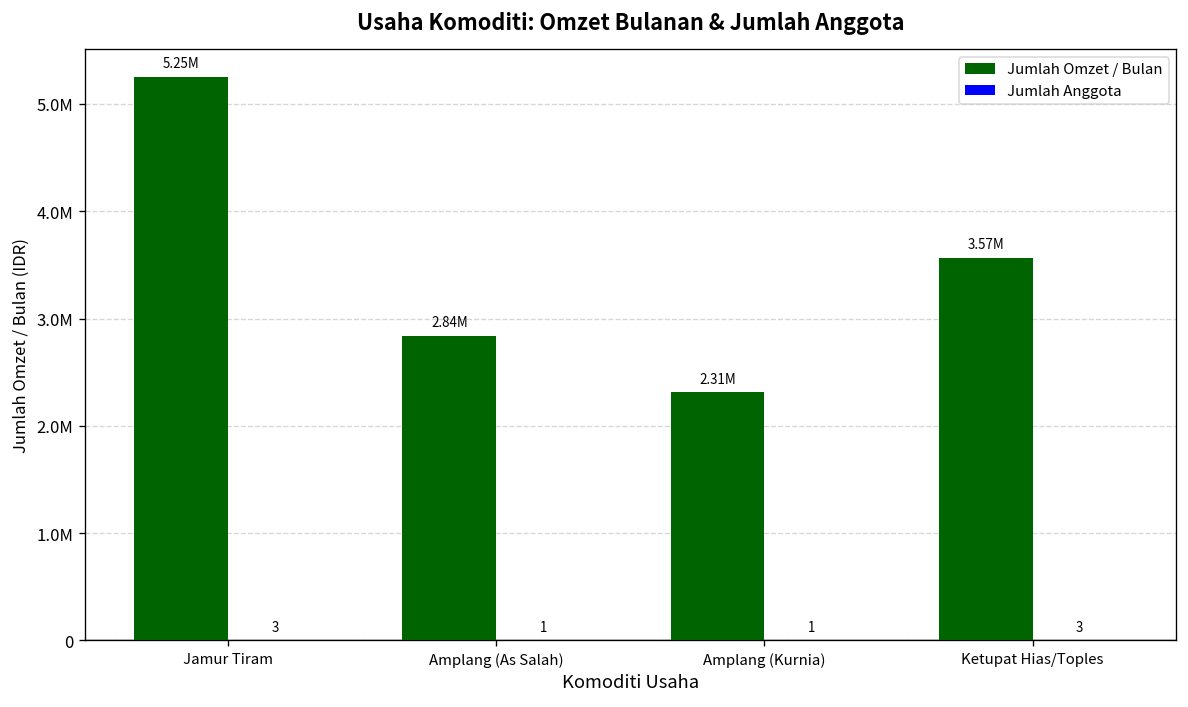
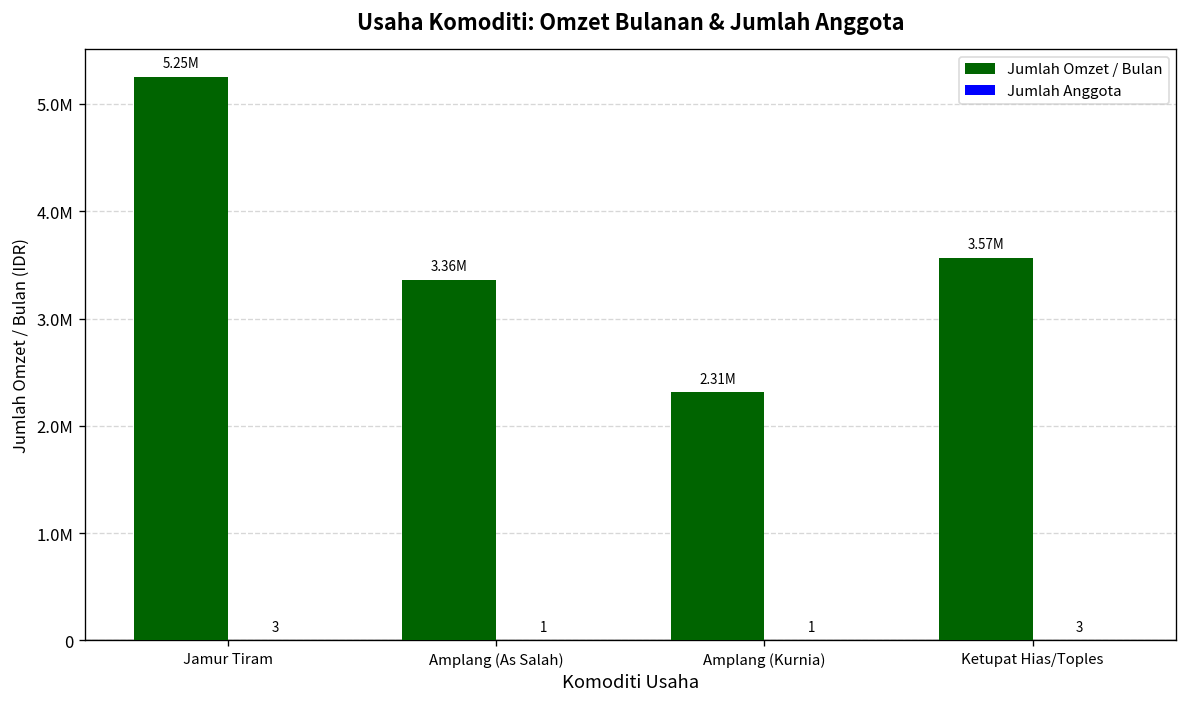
  {
    "Jumlah Omzet / Bulan": {
      "Jamur Tiram": "5.25M",
-     "Amplang (As Salah)": "2.84M",
+     "Amplang (As Salah)": "3.36M",
      "Amplang (Kurnia)": "2.31M",
      "Ketupat Hias/Toples": "3.57M"
    },
    "Jumlah Anggota": {
      "Jamur Tiram": "3",
      "Amplang (As Salah)": "1",
      "Amplang (Kurnia)": "1",
      "Ketupat Hias/Toples": "3"
    }
  }
